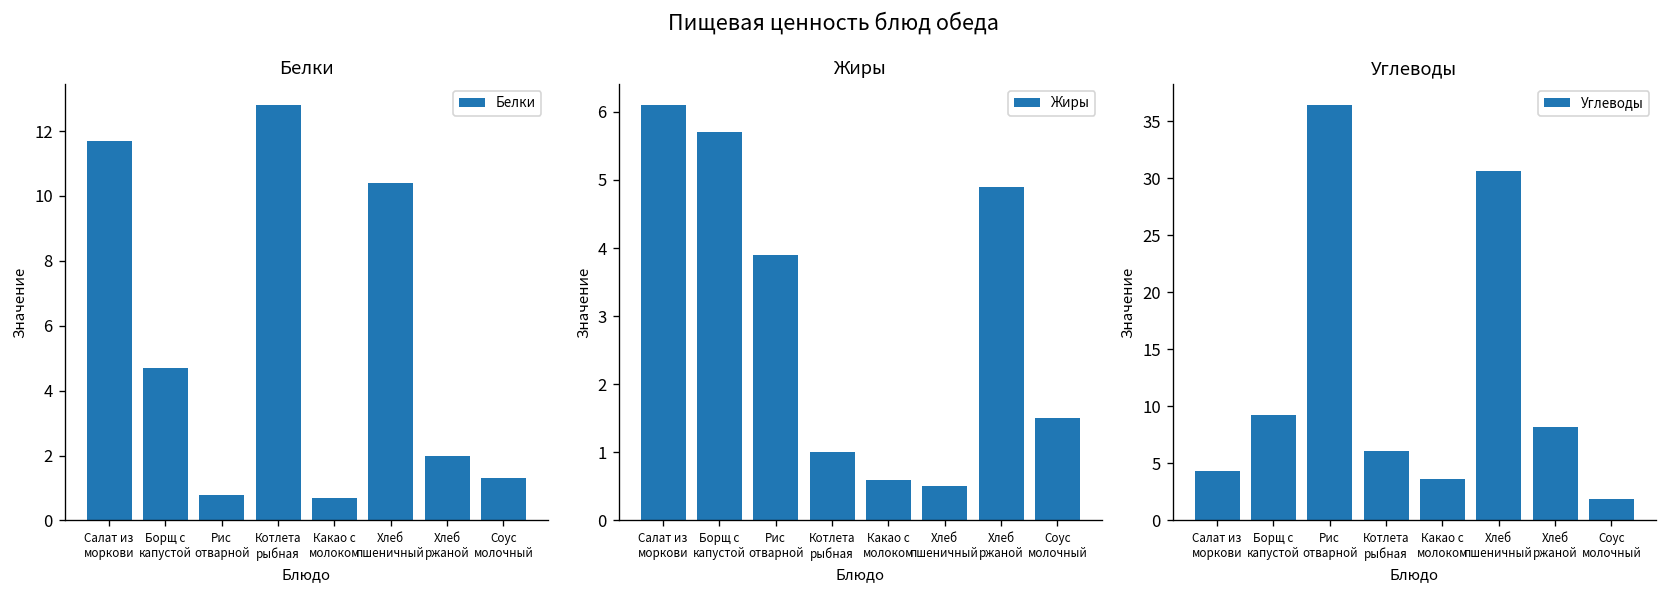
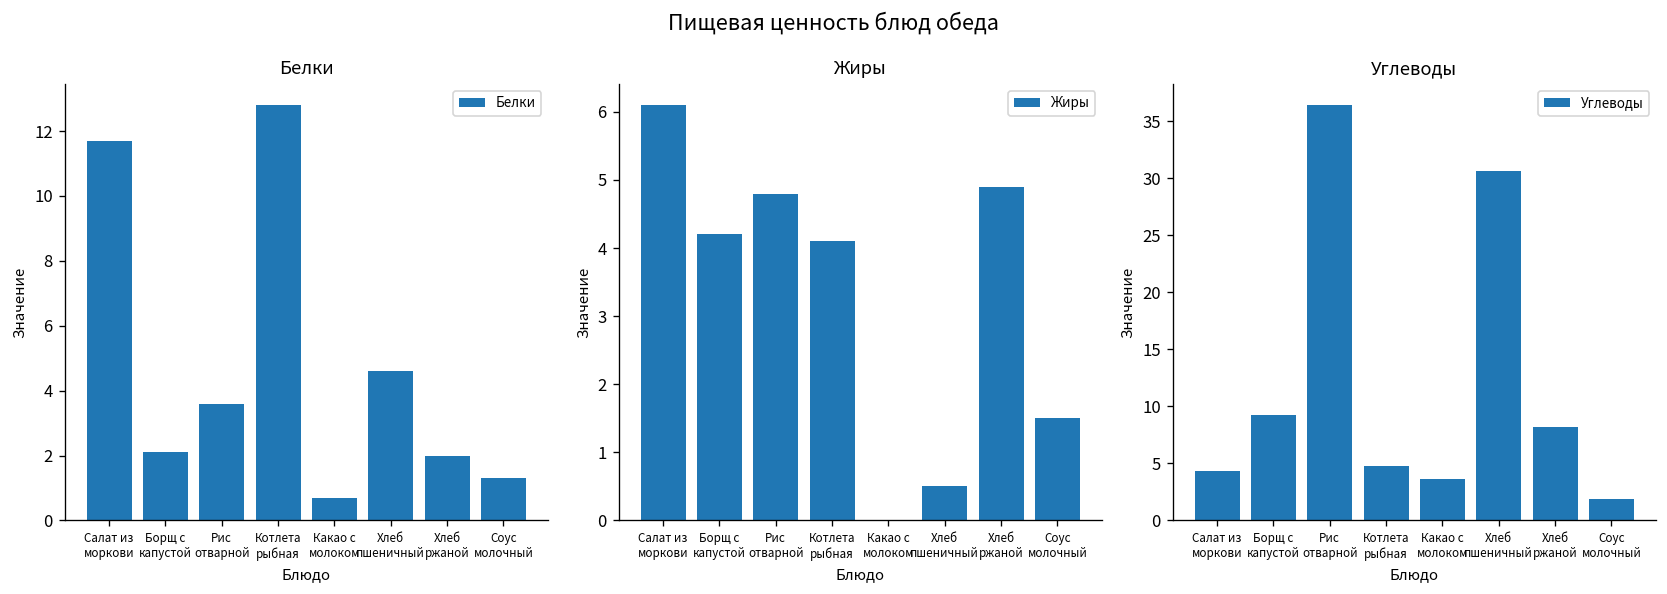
  {
    "Белки": {
      "Салат из моркови": 11.7,
-     "Борщ с капустой": 4.7,
-     "Рис отварной": 0.8,
+     "Борщ с капустой": 2.1,
+     "Рис отварной": 3.6,
      "Котлета рыбная": 12.8,
      "Какао с молоком": 0.7,
-     "Хлеб пшеничный": 10.4,
+     "Хлеб пшеничный": 4.6,
      "Хлеб ржаной": 2.0,
      "Соус молочный": 1.3
    },
    "Жиры": {
      "Салат из моркови": 6.1,
-     "Борщ с капустой": 5.7,
-     "Рис отварной": 3.9,
-     "Котлета рыбная": 1.0,
-     "Какао с молоком": 0.6,
+     "Борщ с капустой": 4.2,
+     "Рис отварной": 4.8,
+     "Котлета рыбная": 4.1,
+     "Какао с молоком": 0.0,
      "Хлеб пшеничный": 0.5,
      "Хлеб ржаной": 4.9,
      "Соус молочный": 1.5
    },
    "Углеводы": {
      "Салат из моркови": 4,
      "Борщ с капустой": 9,
      "Рис отварной": 36,
-     "Котлета рыбная": 6,
+     "Котлета рыбная": 5,
      "Какао с молоком": 4,
      "Хлеб пшеничный": 31,
      "Хлеб ржаной": 8,
      "Соус молочный": 2
    }
  }
